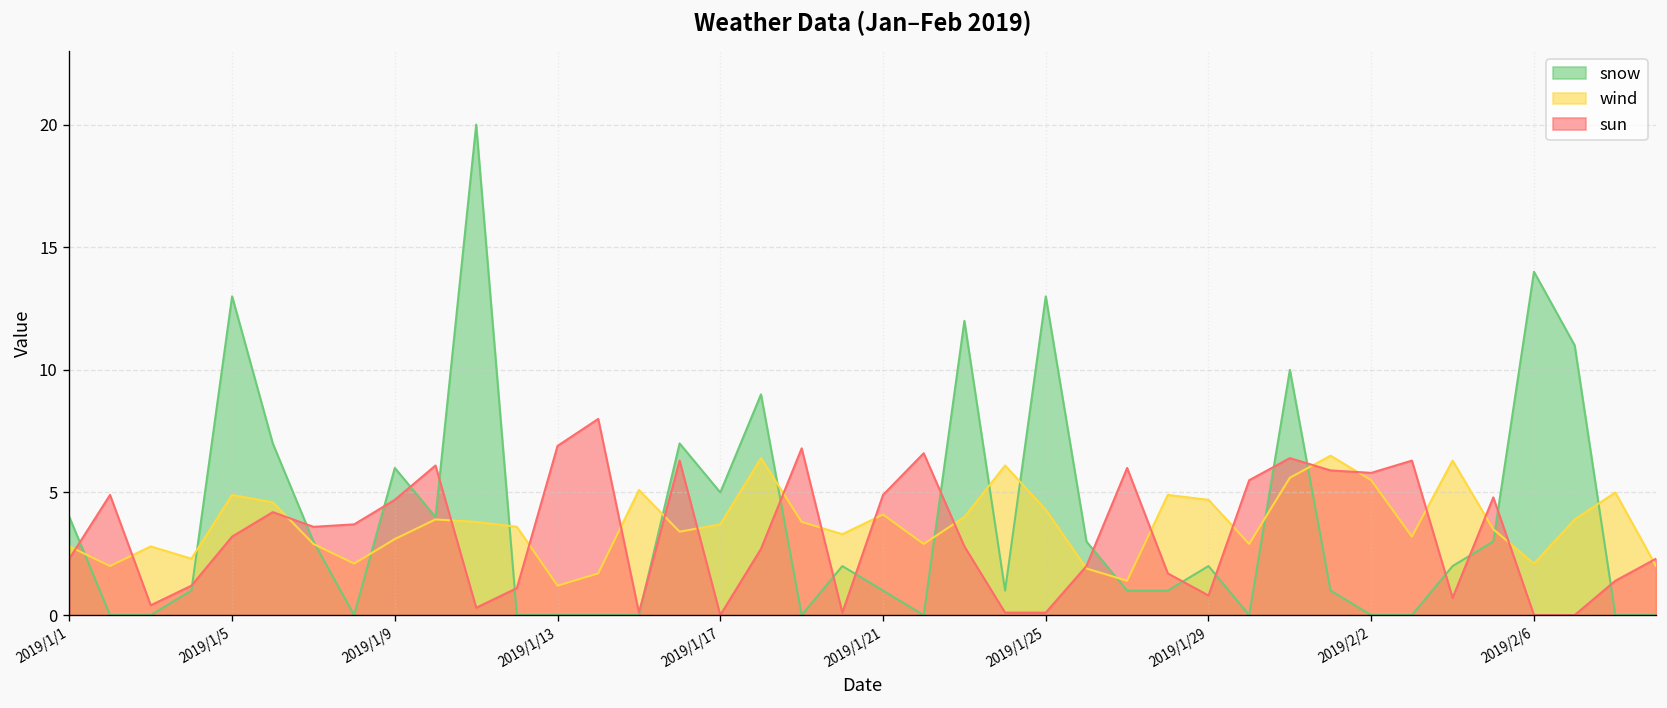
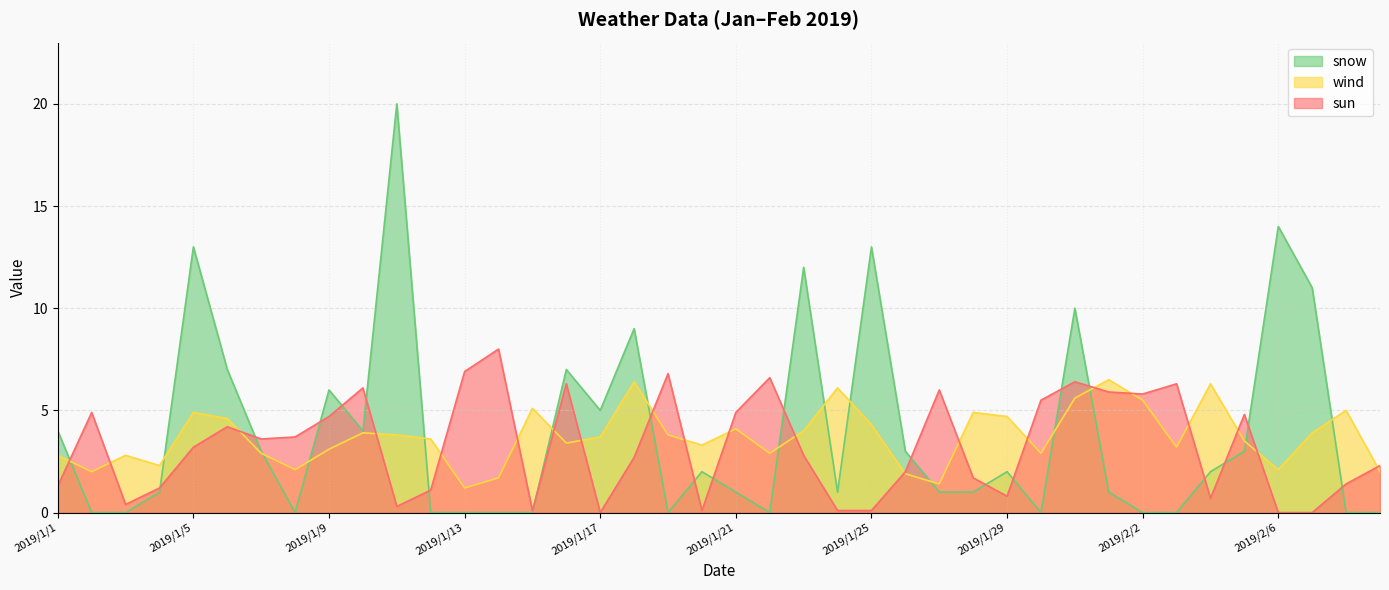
  {
    "snow": {
      "2019/1/1": 4.0,
      "2019/1/5": 13.0,
      "2019/1/9": 6.0,
      "2019/1/13": 0.0,
      "2019/1/17": 5.0,
      "2019/1/21": 1.0,
      "2019/1/25": 13.0,
      "2019/1/29": 2.0,
      "2019/2/2": 0.0,
      "2019/2/6": 14.0
    },
    "wind": {
      "2019/1/1": 2.8,
      "2019/1/5": 4.9,
      "2019/1/9": 3.1,
      "2019/1/13": 1.2,
      "2019/1/17": 3.7,
      "2019/1/21": 4.1,
      "2019/1/25": 4.3,
      "2019/1/29": 4.7,
      "2019/2/2": 5.5,
      "2019/2/6": 2.1
    },
    "sun": {
-     "2019/1/1": 2.3,
+     "2019/1/1": 1.3,
      "2019/1/5": 3.2,
      "2019/1/9": 4.7,
      "2019/1/13": 6.9,
      "2019/1/17": 0.0,
      "2019/1/21": 4.9,
      "2019/1/25": 0.1,
      "2019/1/29": 0.8,
      "2019/2/2": 5.8,
      "2019/2/6": 0.0
    }
  }
